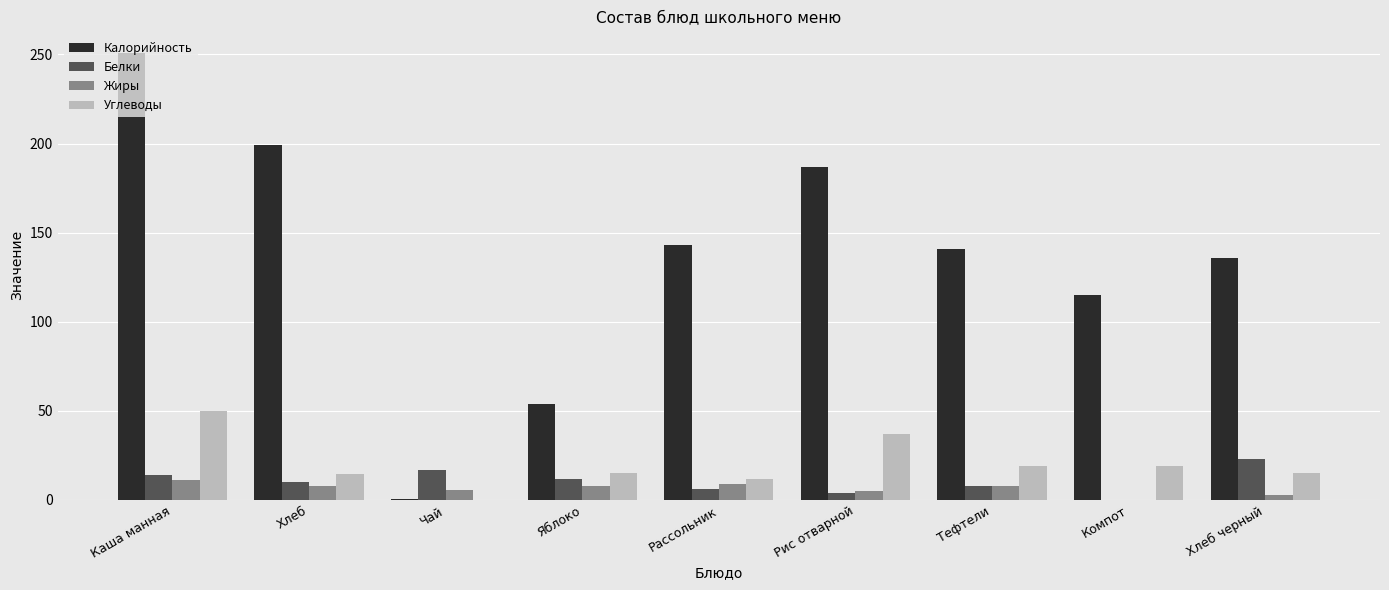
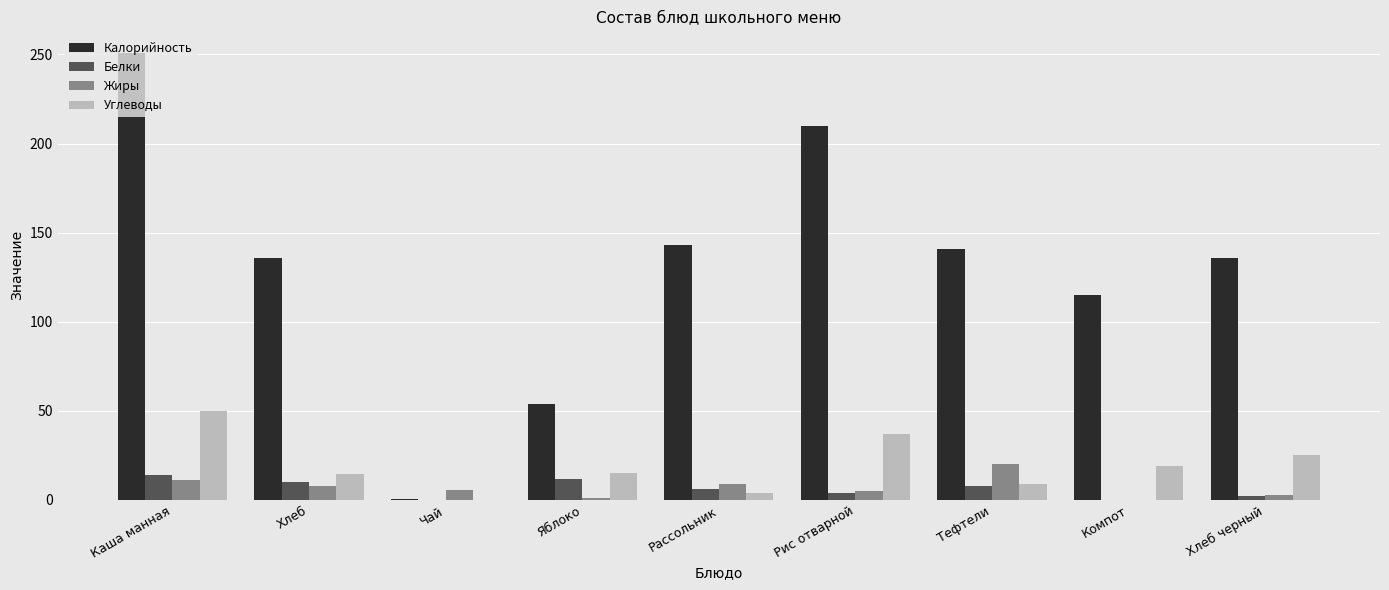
  {
    "Калорийность": {
-     "Хлеб": 199,
+     "Хлеб": 136,
      "Яблоко": 54,
      "Рассольник": 143,
-     "Рис отварной": 187,
+     "Рис отварной": 210,
      "Тефтели": 141,
      "Компот": 115,
      "Хлеб черный": 136
    },
    "Белки": {
      "Каша манная": 14,
      "Хлеб": 10,
-     "Чай": 17,
+     "Чай": 0,
      "Яблоко": 12,
      "Рассольник": 6,
      "Рис отварной": 4,
      "Тефтели": 8,
-     "Хлеб черный": 23
+     "Хлеб черный": 2
    },
    "Жиры": {
      "Каша манная": 11,
      "Хлеб": 8,
      "Чай": 5,
-     "Яблоко": 8,
+     "Яблоко": 1,
      "Рассольник": 9,
      "Рис отварной": 5,
-     "Тефтели": 8,
+     "Тефтели": 20,
      "Хлеб черный": 3
    },
    "Углеводы": {
      "Каша манная": 50,
      "Хлеб": 15,
      "Яблоко": 15,
-     "Рассольник": 12,
+     "Рассольник": 4,
      "Рис отварной": 37,
-     "Тефтели": 19,
+     "Тефтели": 9,
      "Компот": 19,
-     "Хлеб черный": 15
+     "Хлеб черный": 25
    }
  }
